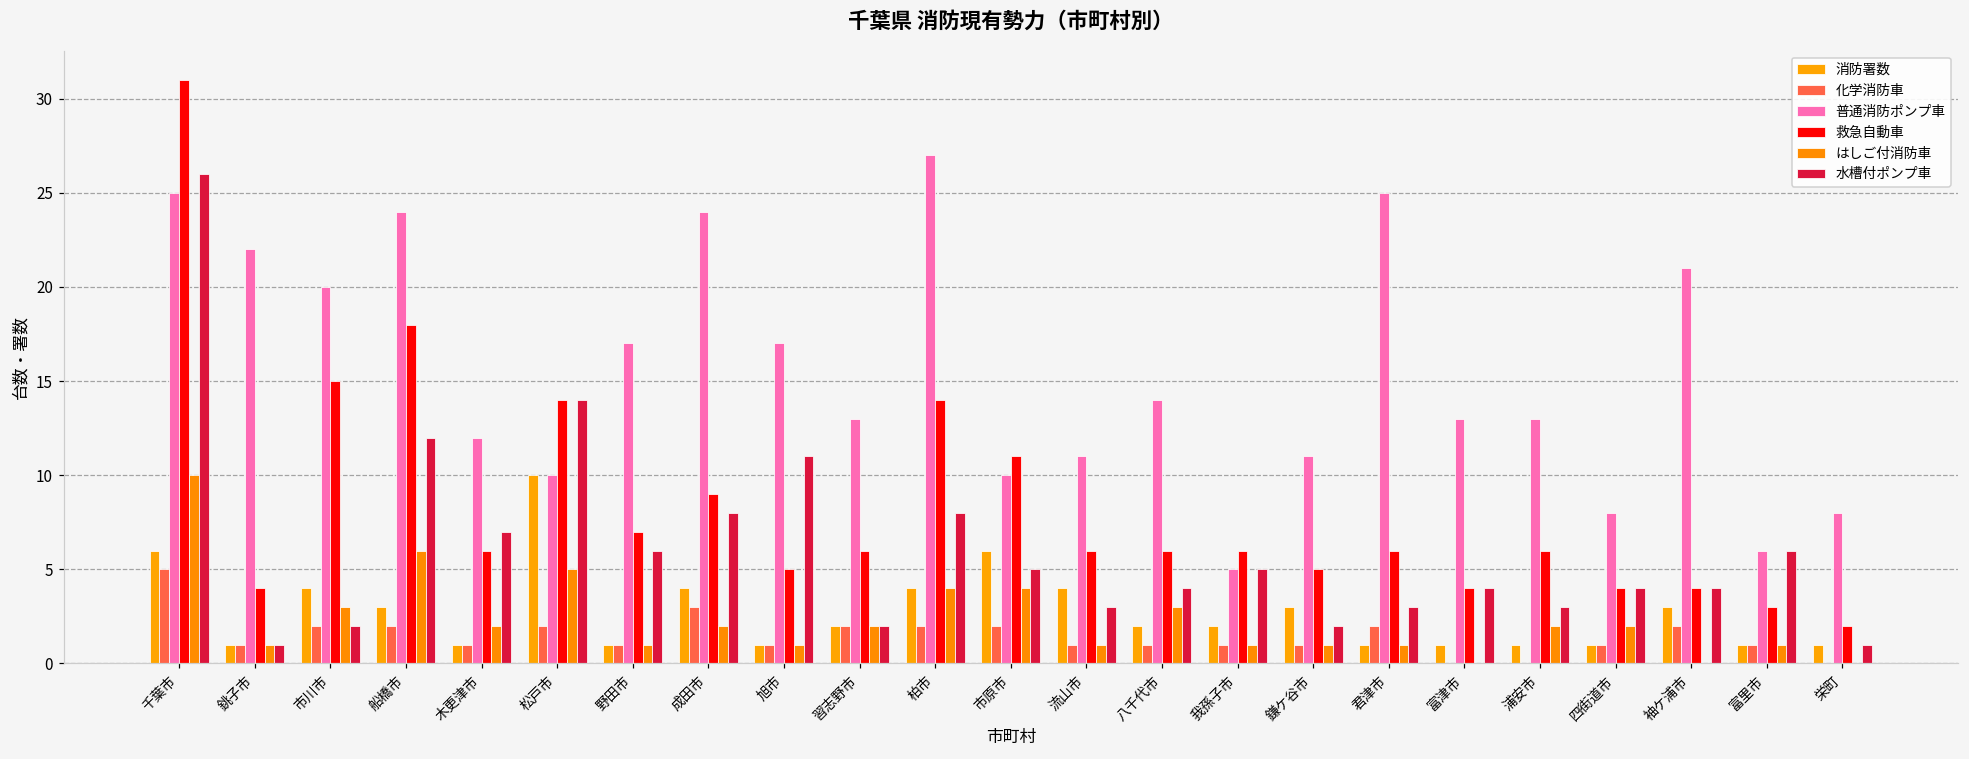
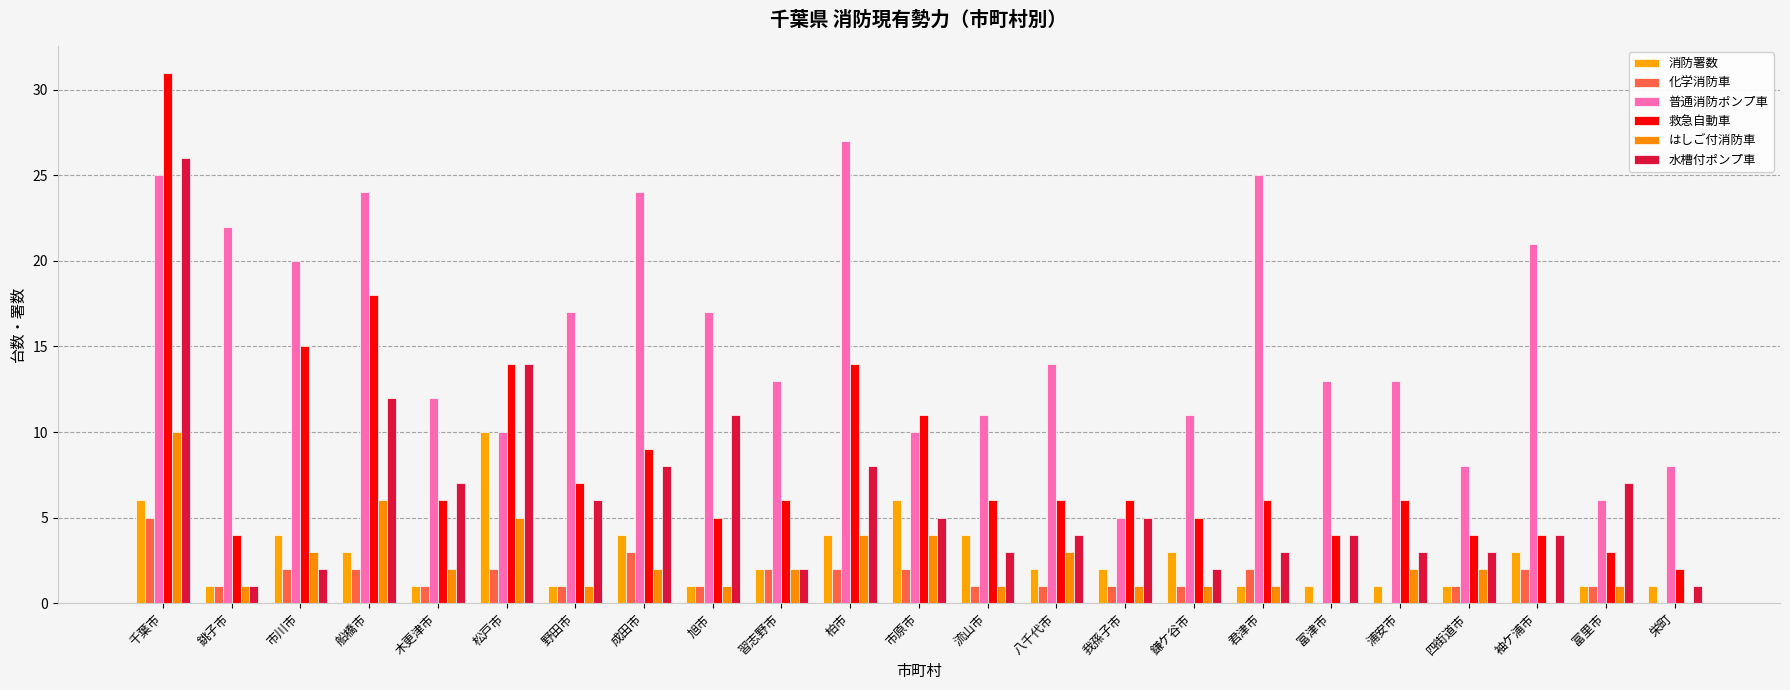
  {
    "化学消防車": {
      "千葉市": 5,
      "銚子市": 1,
      "市川市": 2,
      "船橋市": 2,
      "木更津市": 1,
      "松戸市": 2,
      "野田市": 1,
      "成田市": 3,
      "旭市": 1,
      "習志野市": 2,
      "柏市": 2,
      "市原市": 2,
      "流山市": 1,
      "八千代市": 1,
      "我孫子市": 1,
      "鎌ケ谷市": 1,
      "君津市": 2,
      "富津市": 0,
      "浦安市": 0,
      "四街道市": 1,
      "袖ケ浦市": 2,
      "富里市": 1,
      "栄町": 0
    },
    "普通消防ポンプ車": {
      "千葉市": 25,
      "銚子市": 22,
      "市川市": 20,
      "船橋市": 24,
      "木更津市": 12,
      "松戸市": 10,
      "野田市": 17,
      "成田市": 24,
      "旭市": 17,
      "習志野市": 13,
      "柏市": 27,
      "市原市": 10,
      "流山市": 11,
      "八千代市": 14,
      "我孫子市": 5,
      "鎌ケ谷市": 11,
      "君津市": 25,
      "富津市": 13,
      "浦安市": 13,
      "四街道市": 8,
      "袖ケ浦市": 21,
      "富里市": 6,
      "栄町": 8
    },
    "救急自動車": {
      "千葉市": 31,
      "銚子市": 4,
      "市川市": 15,
      "船橋市": 18,
      "木更津市": 6,
      "松戸市": 14,
      "野田市": 7,
      "成田市": 9,
      "旭市": 5,
      "習志野市": 6,
      "柏市": 14,
      "市原市": 11,
      "流山市": 6,
      "八千代市": 6,
      "我孫子市": 6,
      "鎌ケ谷市": 5,
      "君津市": 6,
      "富津市": 4,
      "浦安市": 6,
      "四街道市": 4,
      "袖ケ浦市": 4,
      "富里市": 3,
      "栄町": 2
    },
    "水槽付ポンプ車": {
      "千葉市": 26,
      "銚子市": 1,
      "市川市": 2,
      "船橋市": 12,
      "木更津市": 7,
      "松戸市": 14,
      "野田市": 6,
      "成田市": 8,
      "旭市": 11,
      "習志野市": 2,
      "柏市": 8,
      "市原市": 5,
      "流山市": 3,
      "八千代市": 4,
      "我孫子市": 5,
      "鎌ケ谷市": 2,
      "君津市": 3,
      "富津市": 4,
      "浦安市": 3,
-     "四街道市": 4,
+     "四街道市": 3,
      "袖ケ浦市": 4,
-     "富里市": 6,
+     "富里市": 7,
      "栄町": 1
    }
  }
